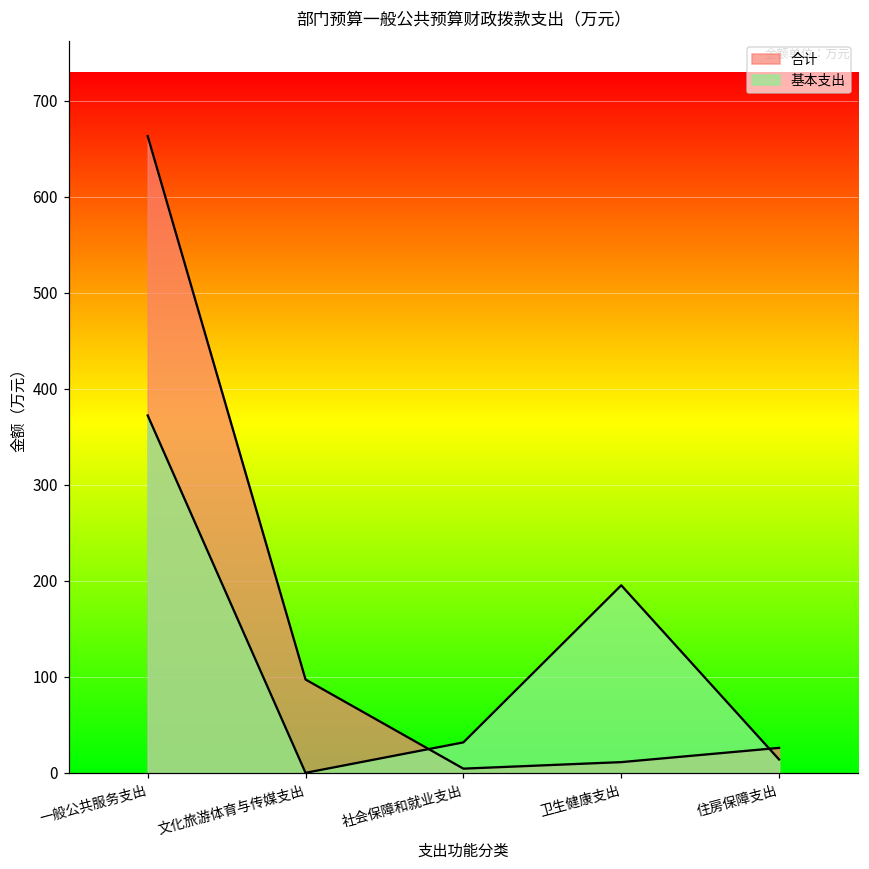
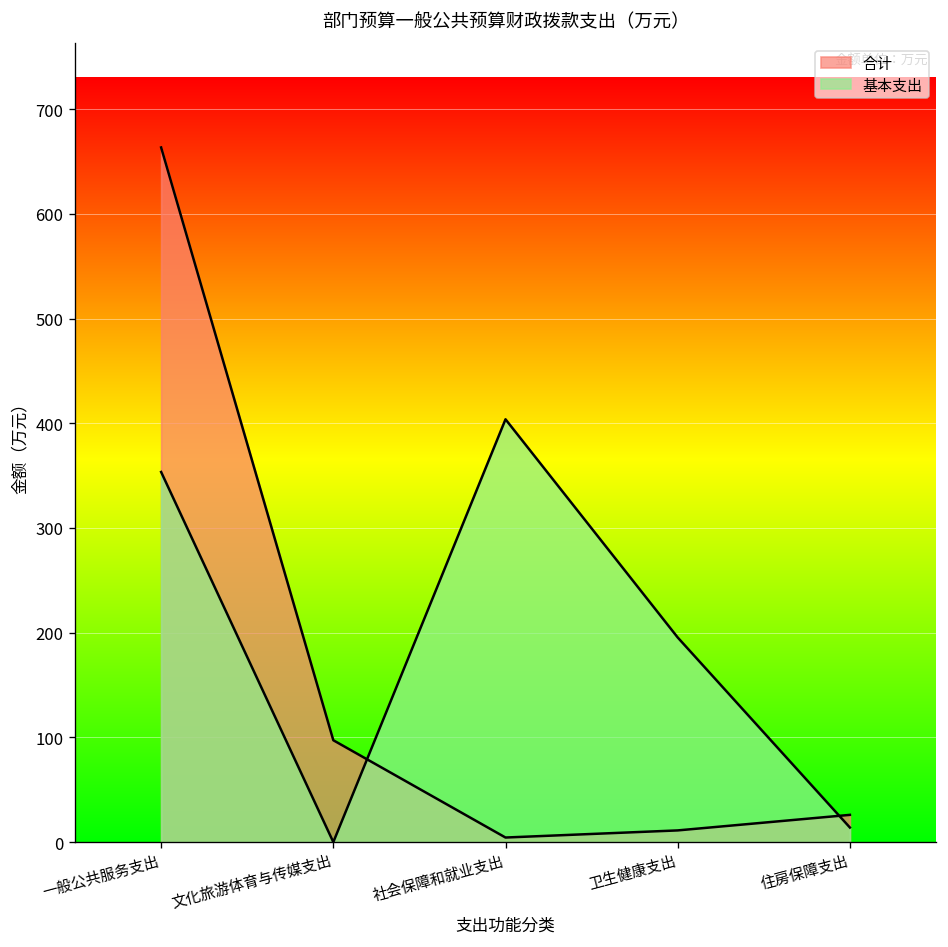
  {
    "合计": {
      "一般公共服务支出": 660,
      "文化旅游体育与传媒支出": 100,
      "社会保障和就业支出": 0,
      "卫生健康支出": 10,
      "住房保障支出": 30
    },
    "基本支出": {
-     "一般公共服务支出": 370,
+     "一般公共服务支出": 350,
      "文化旅游体育与传媒支出": 0,
-     "社会保障和就业支出": 30,
+     "社会保障和就业支出": 400,
      "卫生健康支出": 200,
      "住房保障支出": 10
    }
  }
